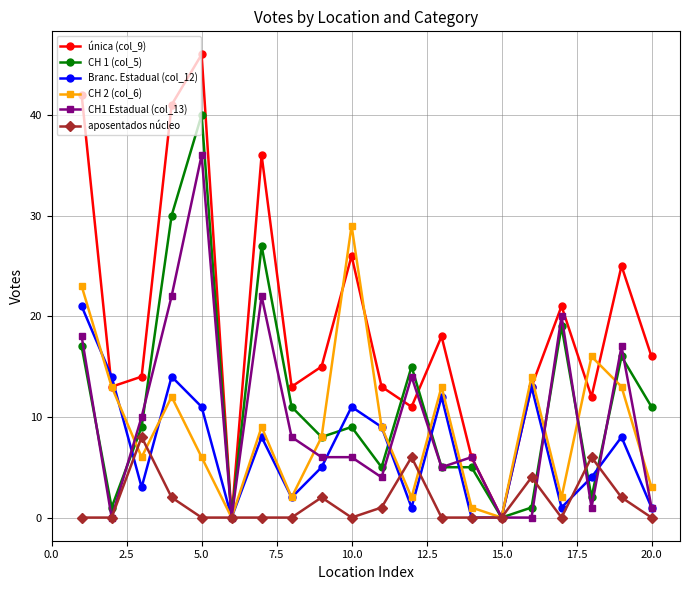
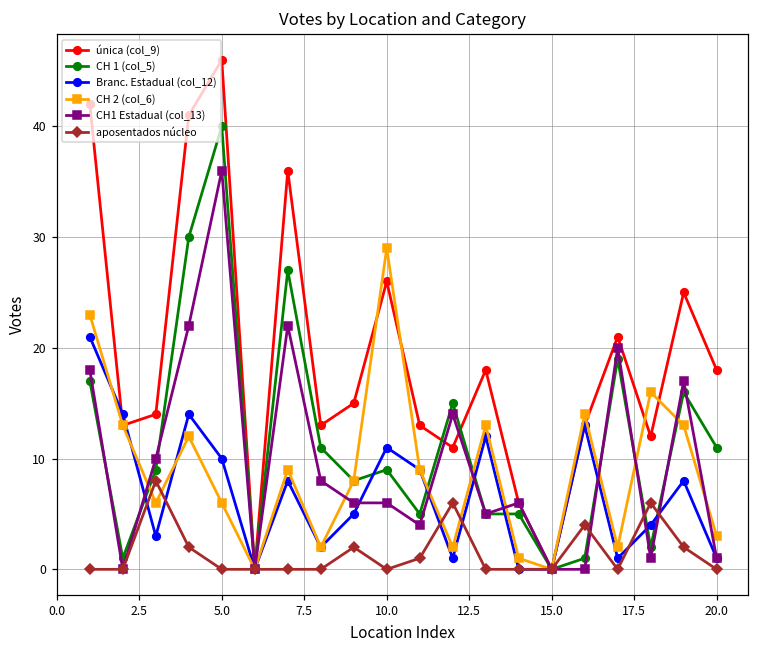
  {
    "única (col_9)": {
      "5.0": 46,
      "10.0": 26,
-     "20.0": 16
+     "20.0": 18
    },
    "CH 1 (col_5)": {
      "5.0": 40,
      "10.0": 9,
      "20.0": 11
    },
    "Branc. Estadual (col_12)": {
-     "5.0": 11,
+     "5.0": 10,
      "10.0": 11
    },
    "CH 2 (col_6)": {
      "5.0": 6,
      "10.0": 29,
      "20.0": 3
    },
    "CH1 Estadual (col_13)": {
      "5.0": 36,
      "10.0": 6
    },
    "aposentados núcleo": {
      "5.0": 0,
      "10.0": 0,
      "20.0": 0
    }
  }
